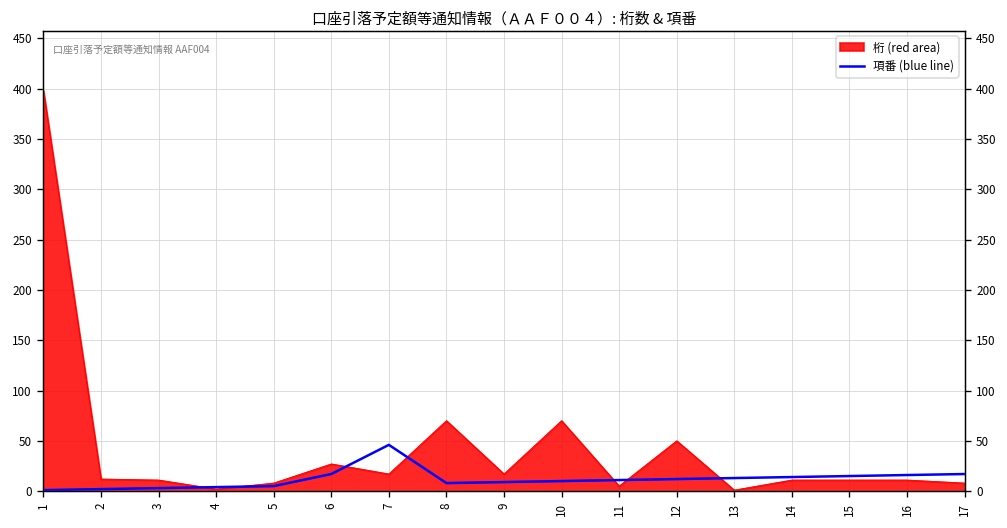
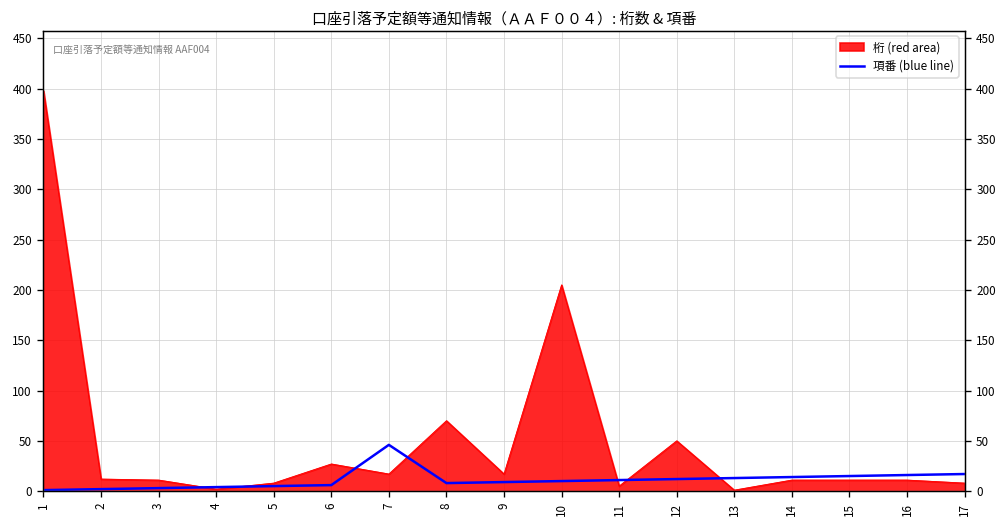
  {
    "桁 (red area)": {
      "1": 400,
      "2": 10,
      "3": 10,
      "6": 30,
      "7": 20,
      "8": 70,
      "9": 20,
-     "10": 70,
+     "10": 210,
      "11": 10,
      "12": 50,
      "13": 0,
      "14": 10,
      "15": 10,
      "16": 10,
      "17": 10
    },
    "項番 (blue line)": {
      "1": 0,
      "2": 0,
      "3": 0,
-     "6": 20,
+     "6": 10,
      "7": 50,
      "8": 10,
      "9": 10,
      "10": 10,
      "11": 10,
      "12": 10,
      "13": 10,
      "14": 10,
      "15": 20,
      "16": 20,
      "17": 20
    }
  }
